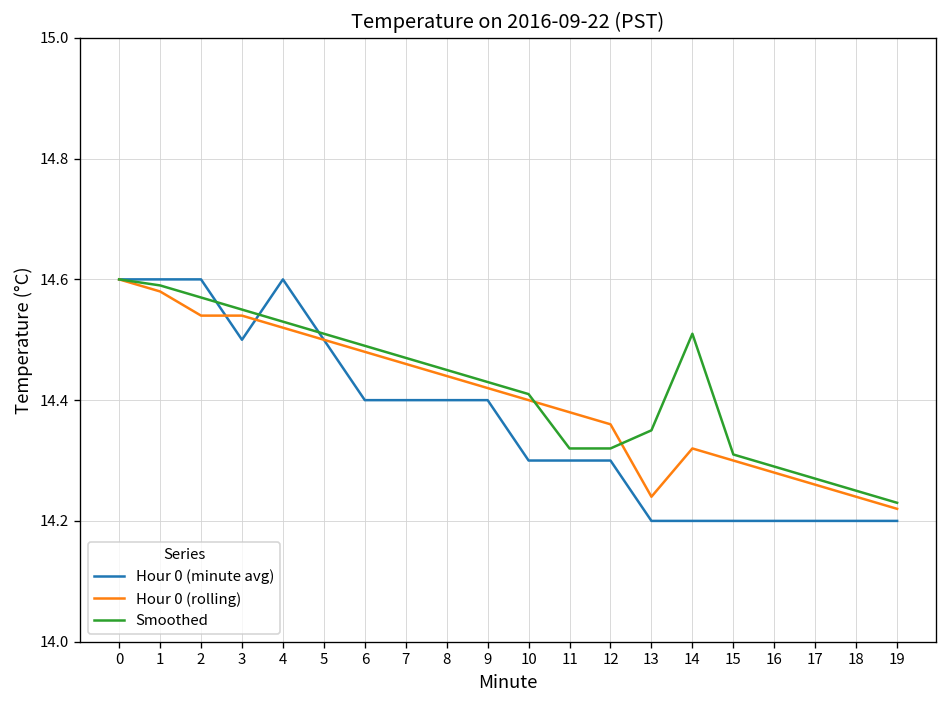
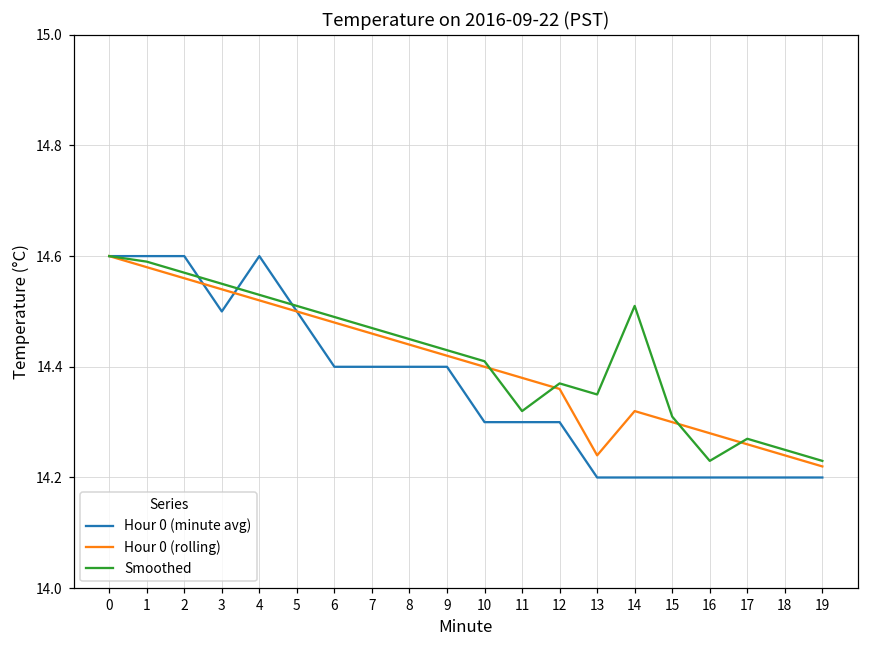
  {
    "Hour 0 (minute avg)": {
      "1": 14.60,
      "2": 14.60,
      "3": 14.50,
      "4": 14.60,
      "6": 14.40,
      "7": 14.40,
      "8": 14.40,
      "9": 14.40,
      "10": 14.30,
      "11": 14.30,
      "12": 14.30,
      "13": 14.20,
      "14": 14.20,
      "15": 14.20,
      "16": 14.20,
      "17": 14.20,
      "18": 14.20,
      "19": 14.20
    },
    "Hour 0 (rolling)": {
      "1": 14.58,
-     "2": 14.54,
+     "2": 14.56,
      "3": 14.54,
      "4": 14.52,
      "6": 14.48,
      "7": 14.46,
      "8": 14.44,
      "9": 14.42,
      "10": 14.40,
      "11": 14.38,
      "12": 14.36,
      "13": 14.24,
      "14": 14.32,
      "15": 14.30,
      "16": 14.28,
      "17": 14.26,
      "18": 14.24,
      "19": 14.22
    },
    "Smoothed": {
      "1": 14.59,
      "2": 14.57,
      "3": 14.55,
      "4": 14.53,
      "5": 14.51,
      "6": 14.49,
      "7": 14.47,
      "8": 14.45,
      "9": 14.43,
      "10": 14.41,
      "11": 14.32,
-     "12": 14.32,
+     "12": 14.37,
      "13": 14.35,
      "14": 14.51,
      "15": 14.31,
-     "16": 14.29,
+     "16": 14.23,
      "17": 14.27,
      "18": 14.25,
      "19": 14.23
    }
  }
